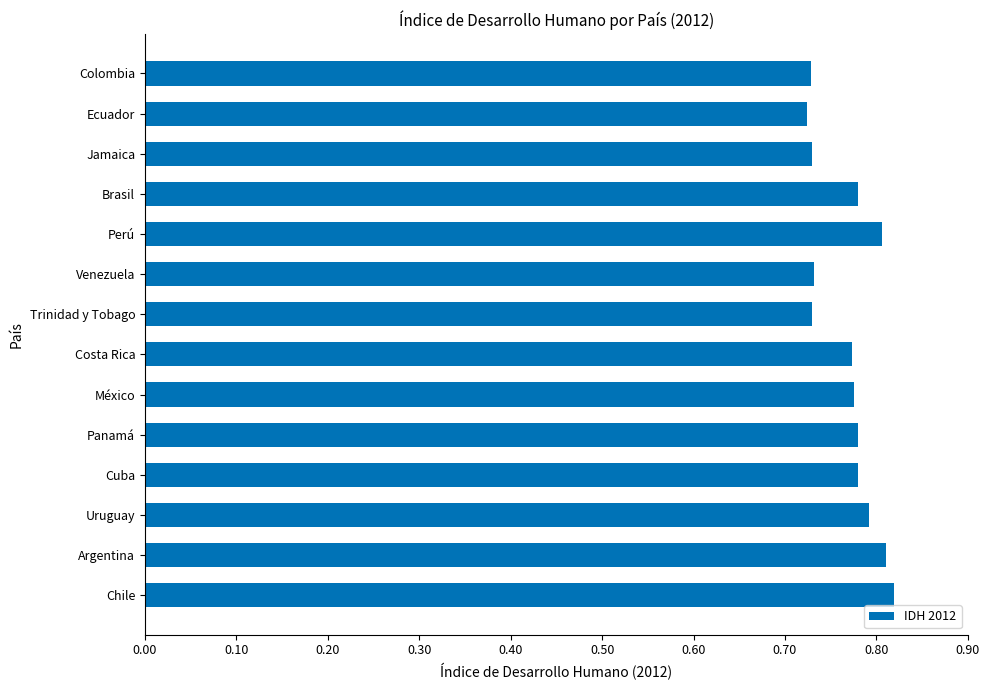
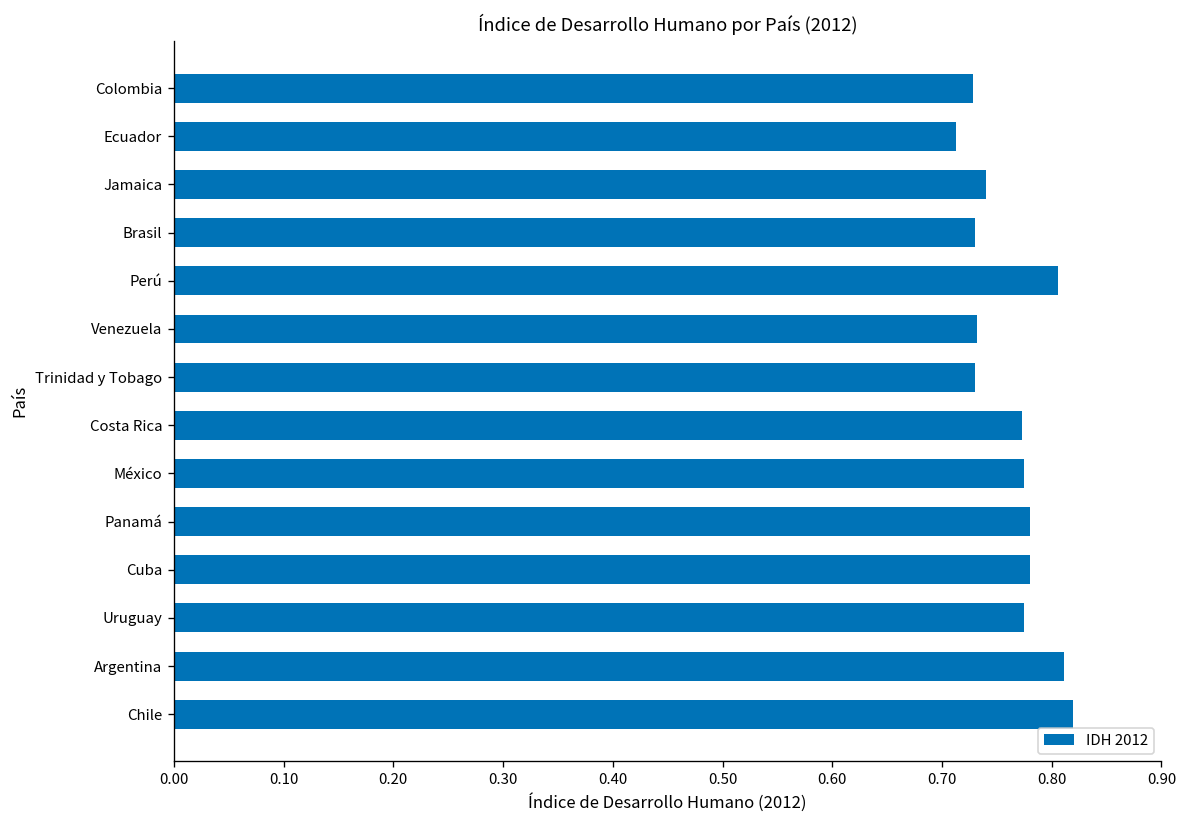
  {
    "Colombia": 0.73,
-   "Ecuador": 0.72,
-   "Jamaica": 0.73,
-   "Brasil": 0.78,
+   "Ecuador": 0.71,
+   "Jamaica": 0.74,
+   "Brasil": 0.73,
    "Perú": 0.81,
    "Venezuela": 0.73,
    "Trinidad y Tobago": 0.73,
    "Costa Rica": 0.77,
    "México": 0.78,
    "Panamá": 0.78,
    "Cuba": 0.78,
-   "Uruguay": 0.79,
+   "Uruguay": 0.78,
    "Argentina": 0.81,
    "Chile": 0.82
  }
